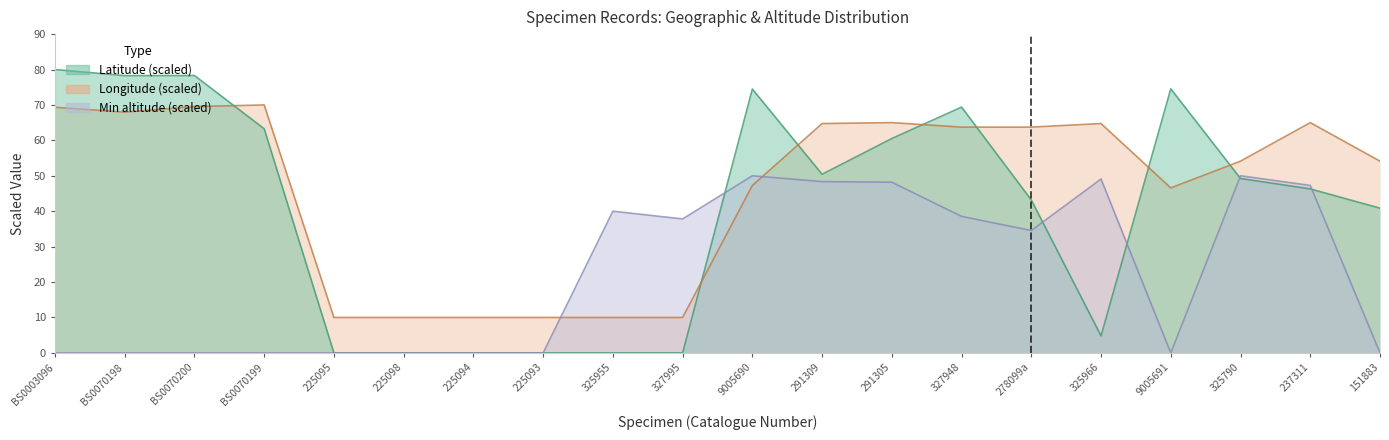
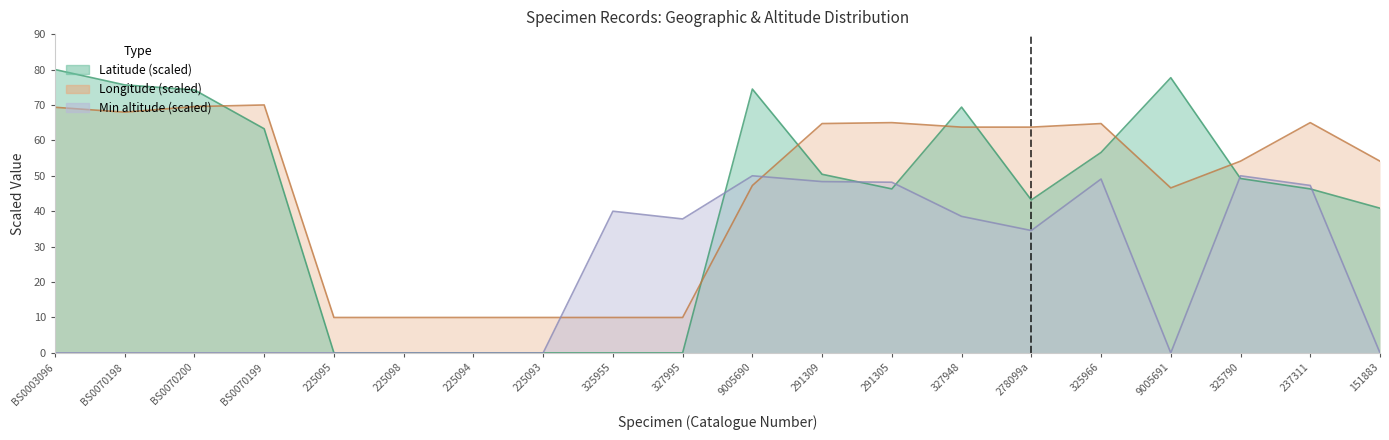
  {
    "Latitude (scaled)": {
      "BS0003096": 80,
-     "BS0070198": 78,
-     "BS0070200": 78,
+     "BS0070198": 76,
+     "BS0070200": 74,
      "BS0070199": 63,
      "325955": 0,
      "327995": 0,
      "9005690": 74,
      "291309": 50,
-     "291305": 61,
+     "291305": 46,
      "327948": 69,
      "278099a": 43,
-     "325966": 5,
-     "9005691": 75,
+     "325966": 57,
+     "9005691": 78,
      "325790": 49,
      "237311": 46,
      "151883": 41
    }
  }
